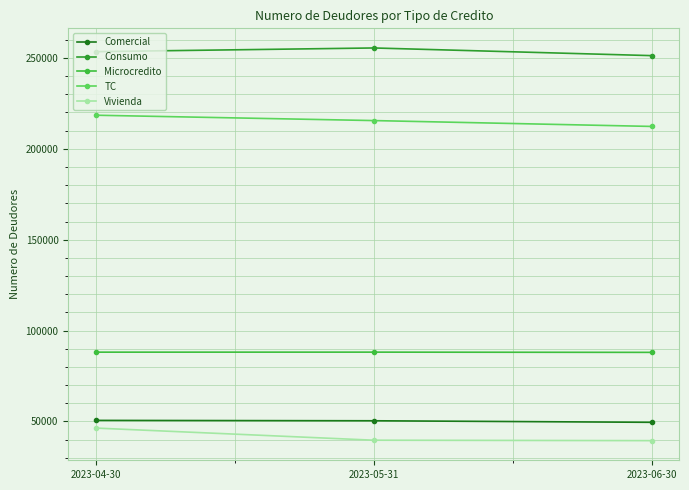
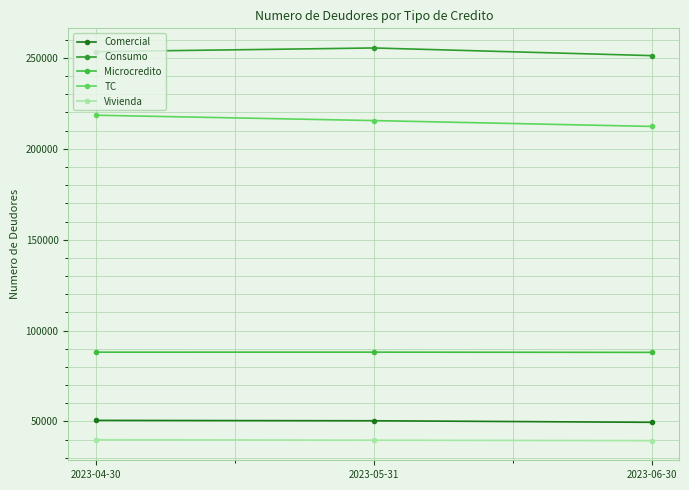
  {
    "Vivienda": {
-     "2023-04-30": 46000,
+     "2023-04-30": 40000,
      "2023-05-31": 40000,
      "2023-06-30": 39000
    }
  }
